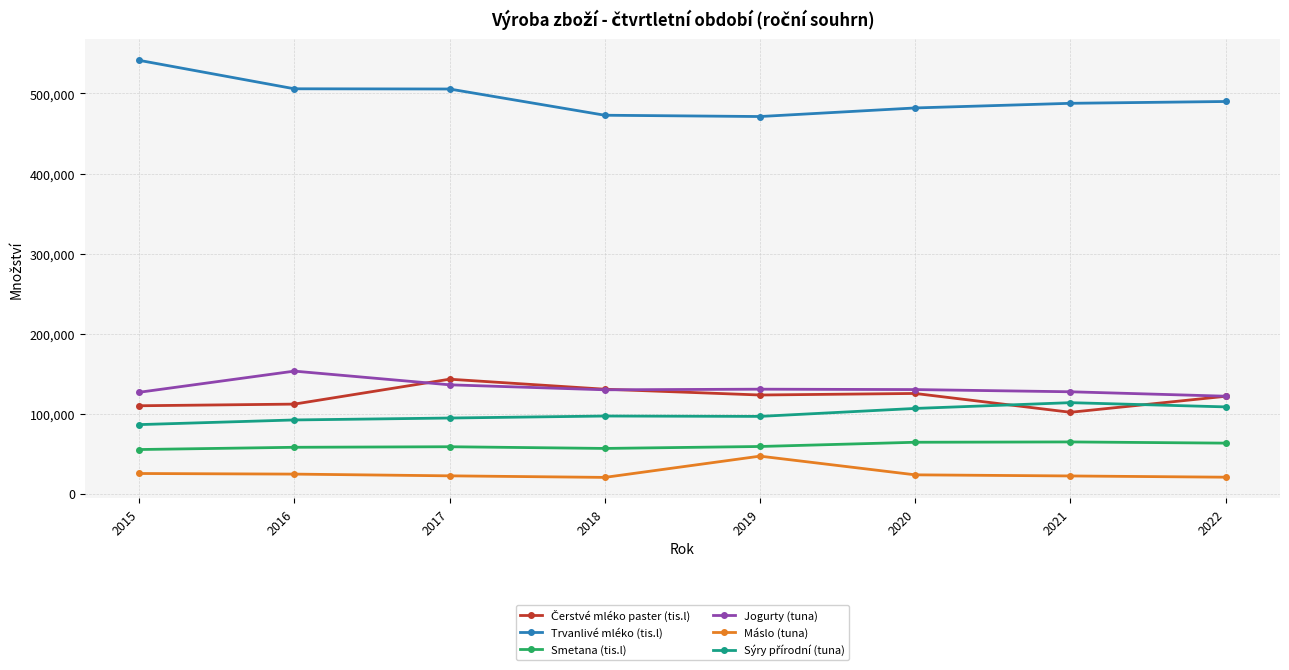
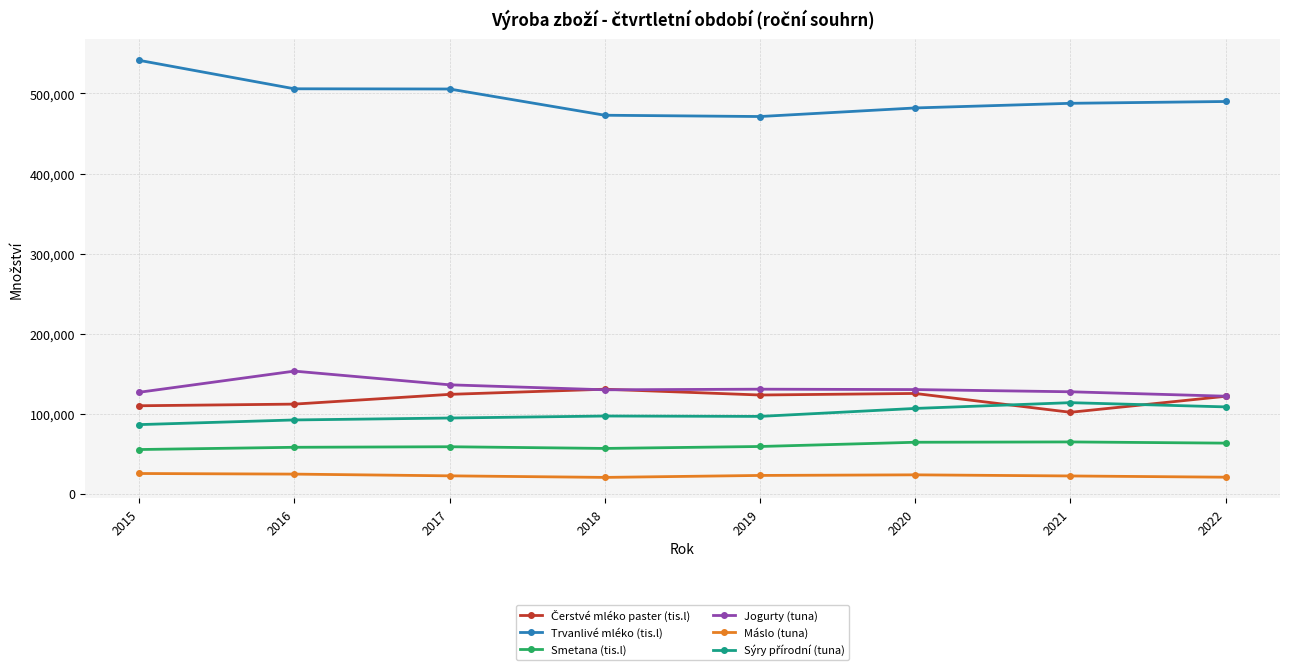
  {
    "Čerstvé mléko paster (tis.l)": {
      "2015": "110,000",
      "2016": "110,000",
-     "2017": "140,000",
+     "2017": "120,000",
      "2019": "120,000",
      "2020": "130,000",
      "2021": "100,000"
    },
    "Trvanlivé mléko (tis.l)": {
      "2015": "540,000",
      "2016": "510,000",
      "2017": "510,000",
      "2018": "470,000",
      "2019": "470,000",
      "2020": "480,000",
      "2021": "490,000",
      "2022": "490,000"
    },
    "Jogurty (tuna)": {
      "2015": "130,000",
      "2016": "150,000",
      "2017": "140,000",
      "2019": "130,000",
      "2020": "130,000",
      "2021": "130,000"
    },
    "Máslo (tuna)": {
      "2015": "30,000",
      "2016": "20,000",
      "2017": "20,000",
      "2018": "20,000",
-     "2019": "50,000",
+     "2019": "20,000",
      "2020": "20,000",
      "2021": "20,000",
      "2022": "20,000"
    }
  }
